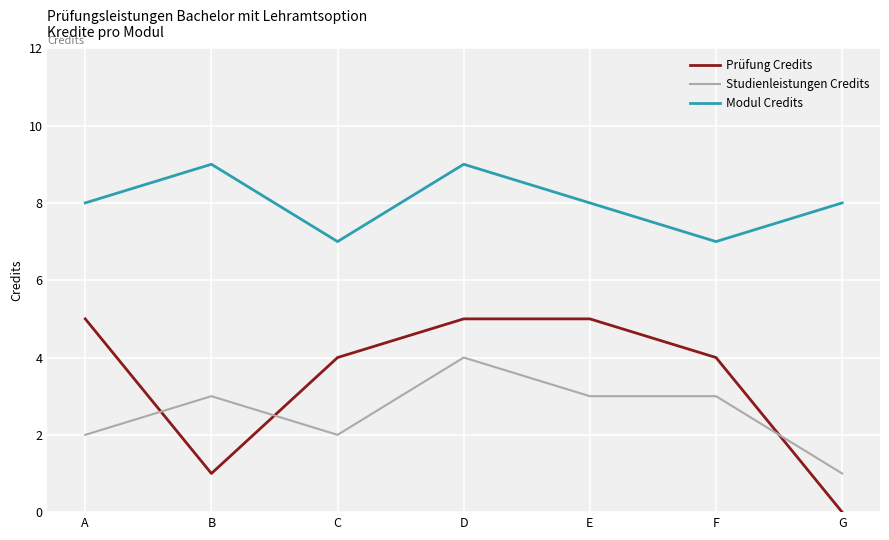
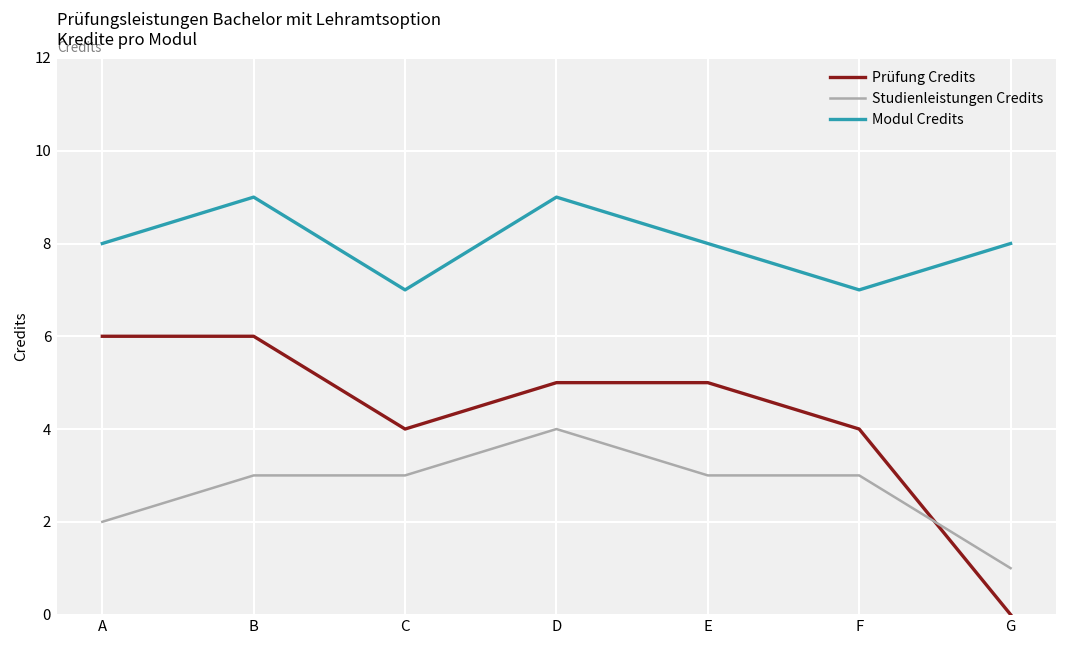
  {
    "Prüfung Credits": {
-     "A": 5,
-     "B": 1,
+     "A": 6,
+     "B": 6,
      "C": 4,
      "D": 5,
      "E": 5,
      "F": 4,
      "G": 0
    },
    "Studienleistungen Credits": {
      "A": 2,
      "B": 3,
-     "C": 2,
+     "C": 3,
      "D": 4,
      "E": 3,
      "F": 3,
      "G": 1
    },
    "Modul Credits": {
      "A": 8,
      "B": 9,
      "C": 7,
      "D": 9,
      "E": 8,
      "F": 7,
      "G": 8
    }
  }
